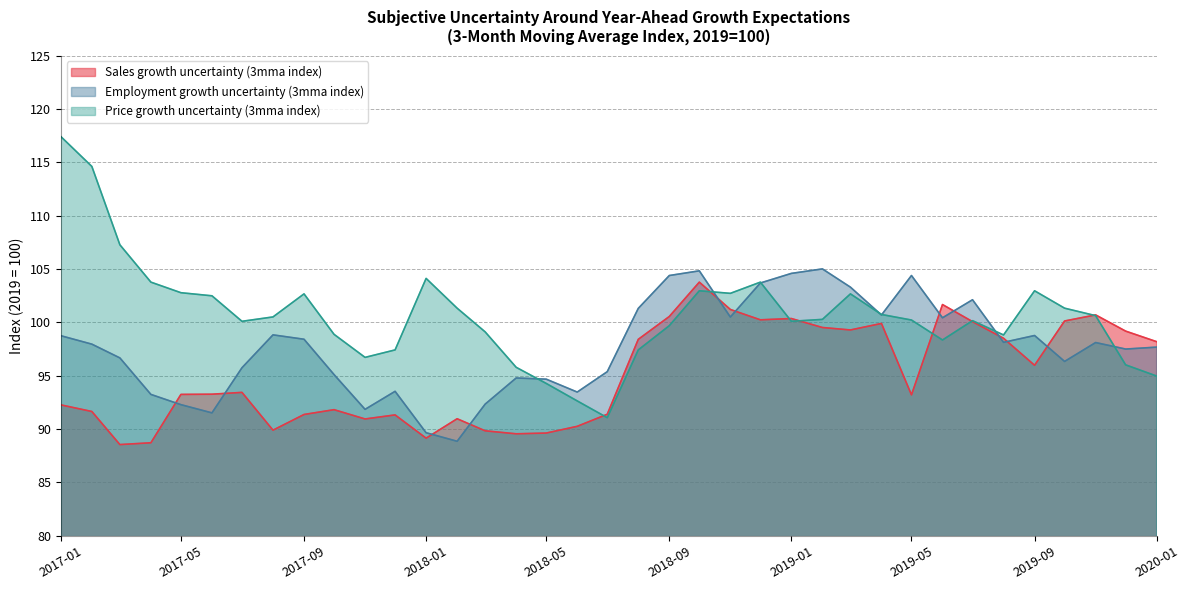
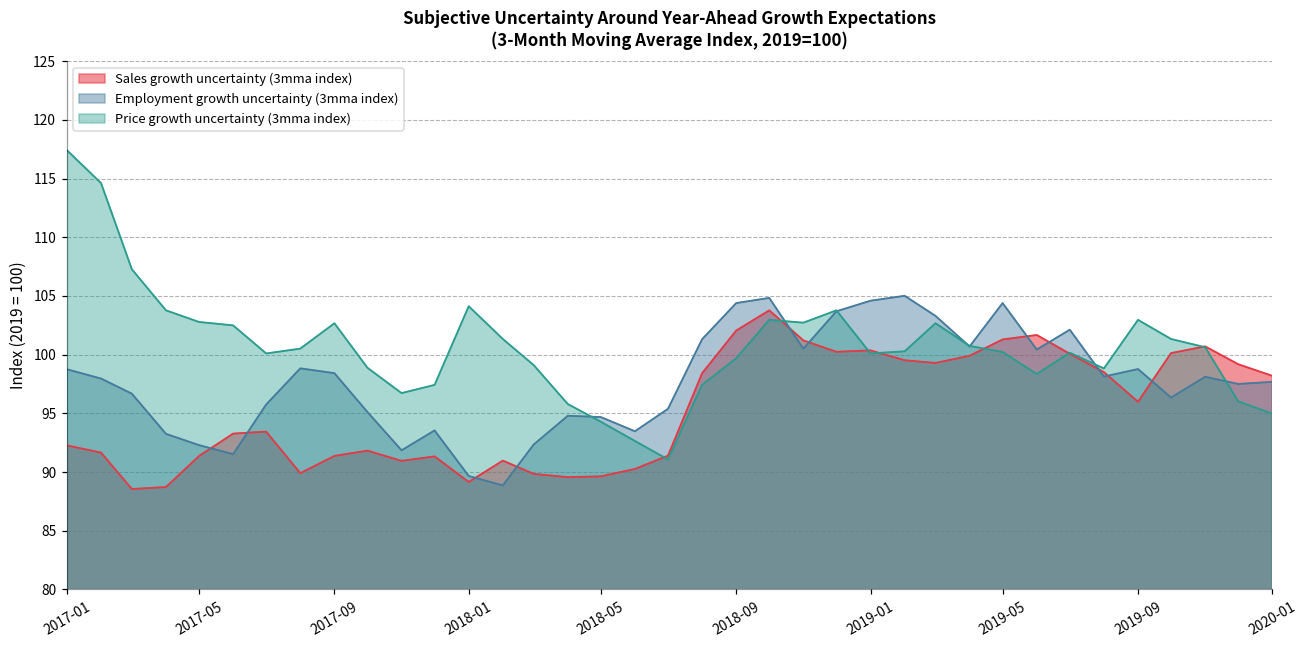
  {
    "Sales growth uncertainty (3mma index)": {
      "2017-01": 92.3,
-     "2017-05": 93.3,
+     "2017-05": 91.4,
      "2017-09": 91.4,
      "2018-01": 89.2,
      "2018-05": 89.6,
-     "2018-09": 100.6,
+     "2018-09": 102.1,
      "2019-01": 100.4,
-     "2019-05": 93.2,
+     "2019-05": 101.3,
      "2019-09": 96.0,
      "2020-01": 98.2
    }
  }
